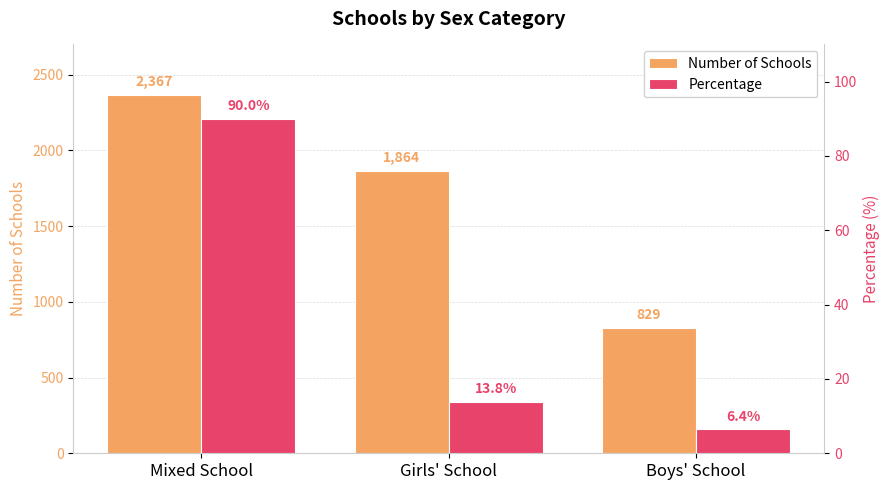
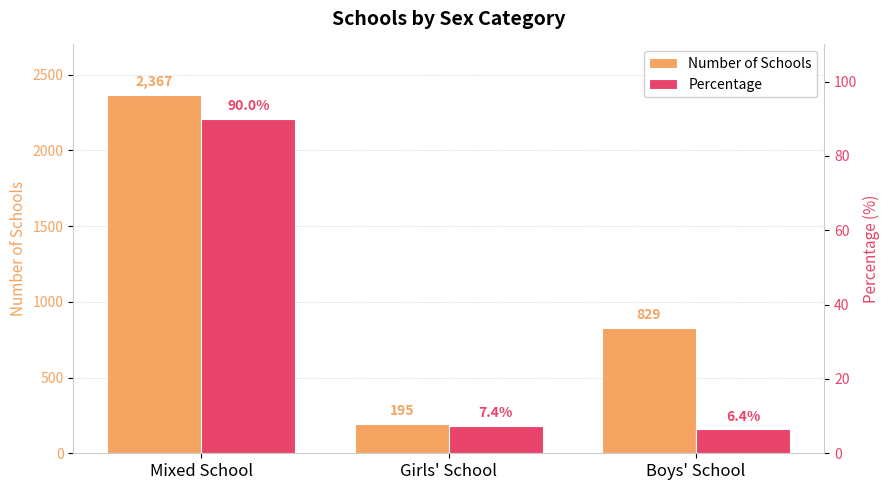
  {
    "Number of Schools": {
      "Mixed School": "2,367",
-     "Girls' School": "1,864",
+     "Girls' School": "195",
      "Boys' School": "829"
    },
    "Percentage": {
      "Mixed School": "90.0%",
-     "Girls' School": "13.8%",
+     "Girls' School": "7.4%",
      "Boys' School": "6.4%"
    }
  }
